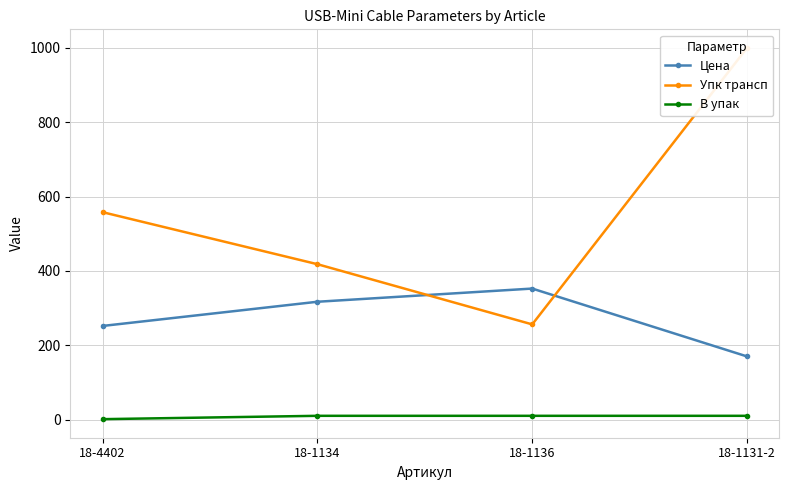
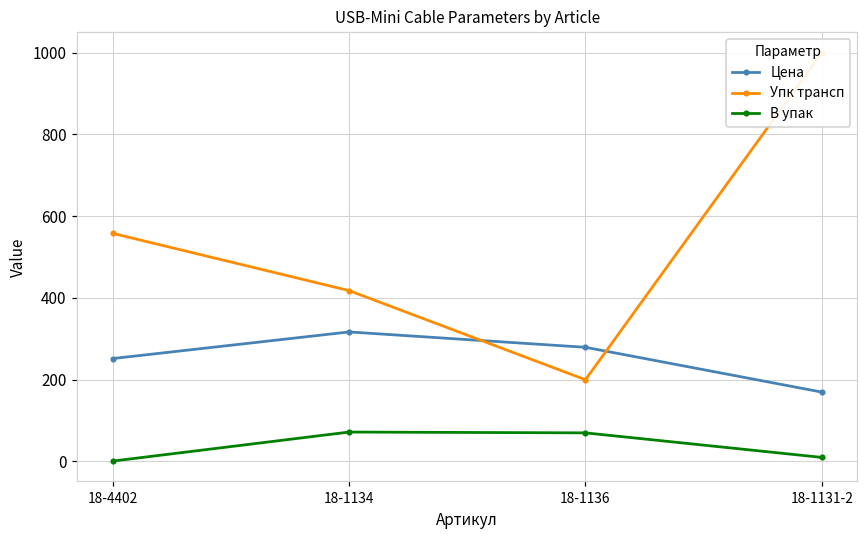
  {
    "Цена": {
      "18-4402": 250,
      "18-1134": 320,
-     "18-1136": 350,
+     "18-1136": 280,
      "18-1131-2": 170
    },
    "Упк трансп": {
      "18-4402": 560,
      "18-1134": 420,
-     "18-1136": 260
+     "18-1136": 200
    },
    "В упак": {
      "18-4402": 0,
-     "18-1134": 10,
-     "18-1136": 10,
+     "18-1134": 70,
+     "18-1136": 70,
      "18-1131-2": 10
    }
  }
